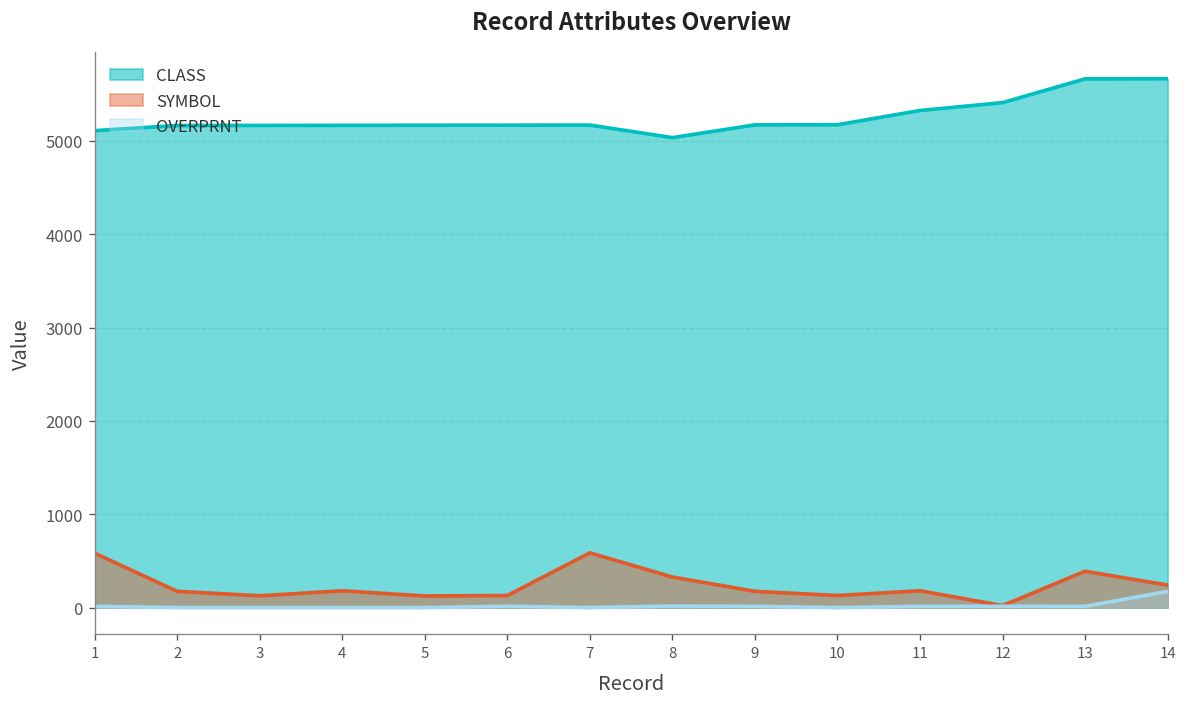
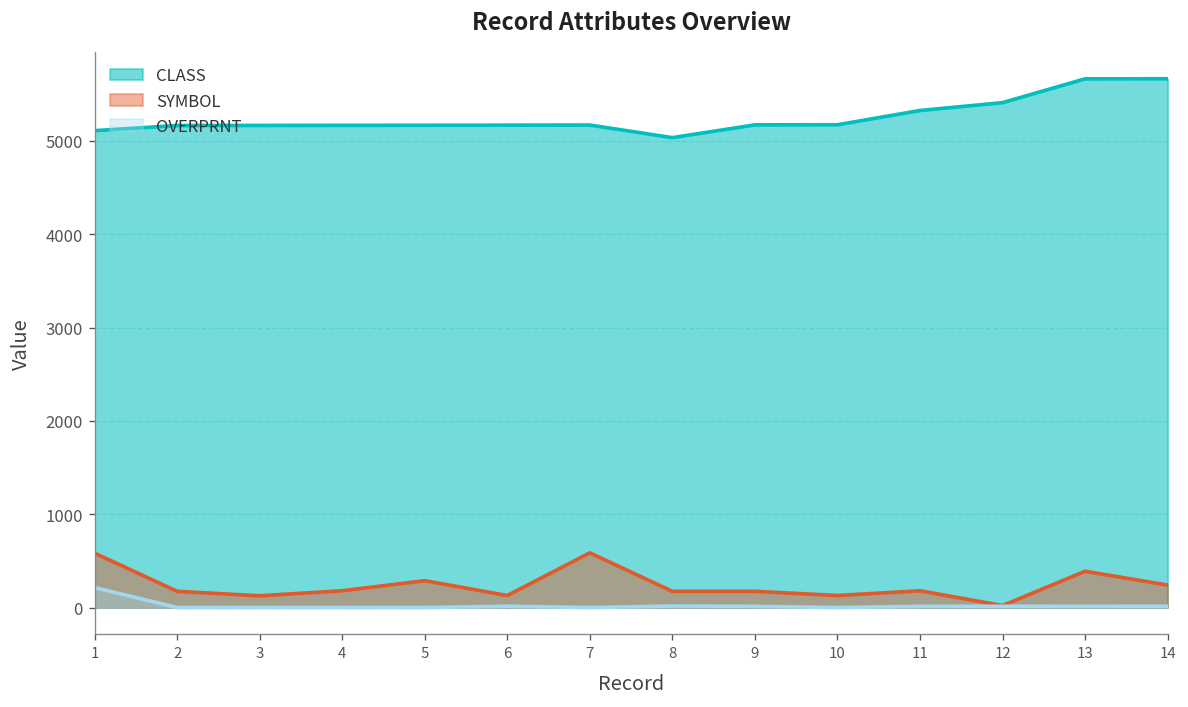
  {
    "CLASS": {
      "1": 5100,
      "2": 5200,
      "3": 5200,
      "4": 5200,
      "5": 5200,
      "6": 5200,
      "7": 5200,
      "8": 5000,
      "9": 5200,
      "10": 5200,
      "11": 5300,
      "12": 5400,
      "13": 5700,
      "14": 5700
    },
    "SYMBOL": {
      "1": 600,
      "2": 200,
      "3": 100,
      "4": 200,
-     "5": 100,
+     "5": 300,
      "6": 100,
      "7": 600,
-     "8": 300,
+     "8": 200,
      "9": 200,
      "10": 100,
      "11": 200,
      "13": 400,
      "14": 200
    },
    "OVERPRNT": {
-     "1": 0,
+     "1": 200,
      "2": 0,
      "3": 0,
      "4": 0,
      "5": 0,
      "6": 0,
      "7": 0,
      "8": 0,
      "9": 0,
      "10": 0,
      "11": 0,
      "13": 0,
-     "14": 200
+     "14": 0
    }
  }
